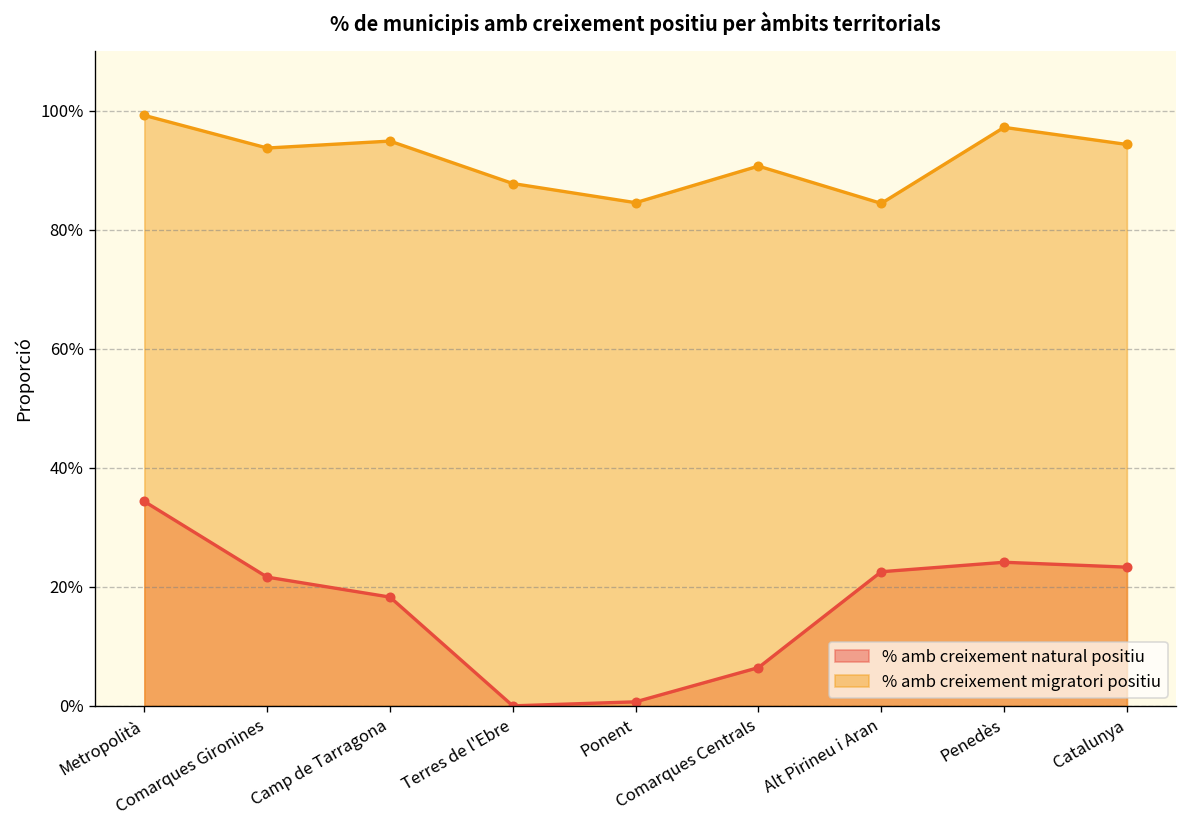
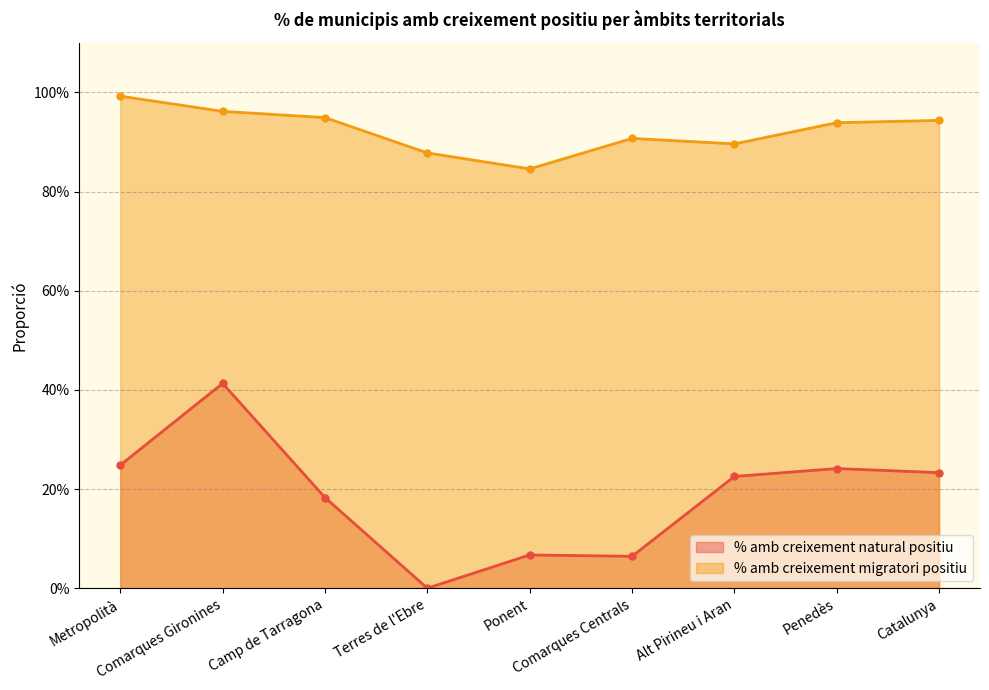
  {
    "% amb creixement natural positiu": {
-     "Metropolità": "34%",
-     "Comarques Gironines": "22%",
+     "Metropolità": "25%",
+     "Comarques Gironines": "41%",
      "Camp de Tarragona": "18%",
      "Terres de l'Ebre": "0%",
-     "Ponent": "1%",
+     "Ponent": "7%",
      "Comarques Centrals": "6%",
      "Alt Pirineu i Aran": "23%",
      "Penedès": "24%",
      "Catalunya": "23%"
    },
    "% amb creixement migratori positiu": {
      "Metropolità": "99%",
-     "Comarques Gironines": "94%",
+     "Comarques Gironines": "96%",
      "Camp de Tarragona": "95%",
      "Terres de l'Ebre": "88%",
      "Ponent": "85%",
      "Comarques Centrals": "91%",
-     "Alt Pirineu i Aran": "84%",
-     "Penedès": "97%",
+     "Alt Pirineu i Aran": "90%",
+     "Penedès": "94%",
      "Catalunya": "94%"
    }
  }
